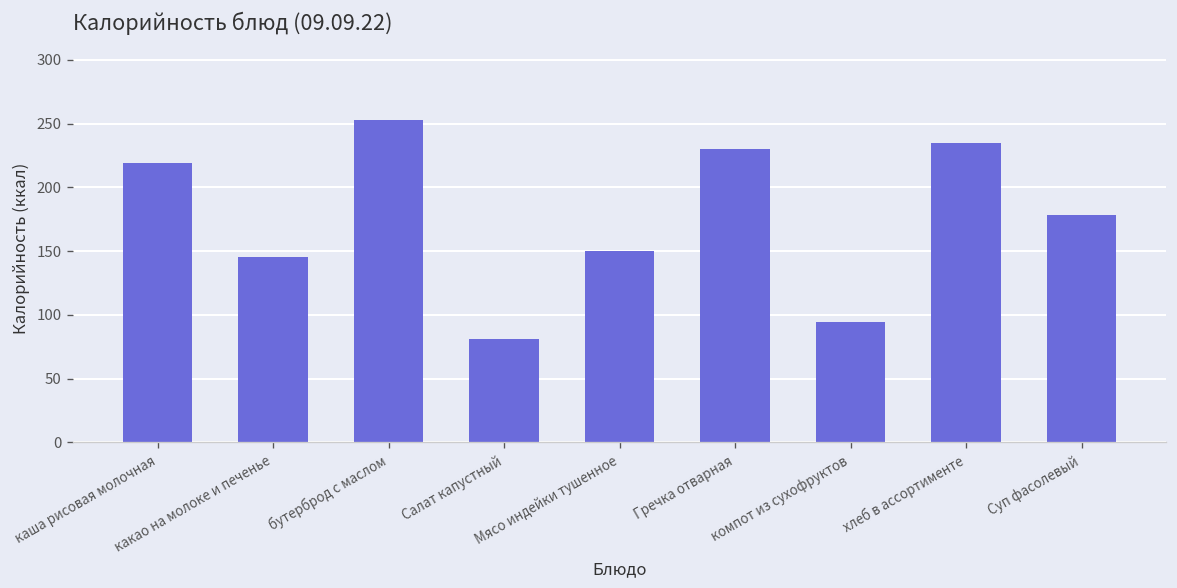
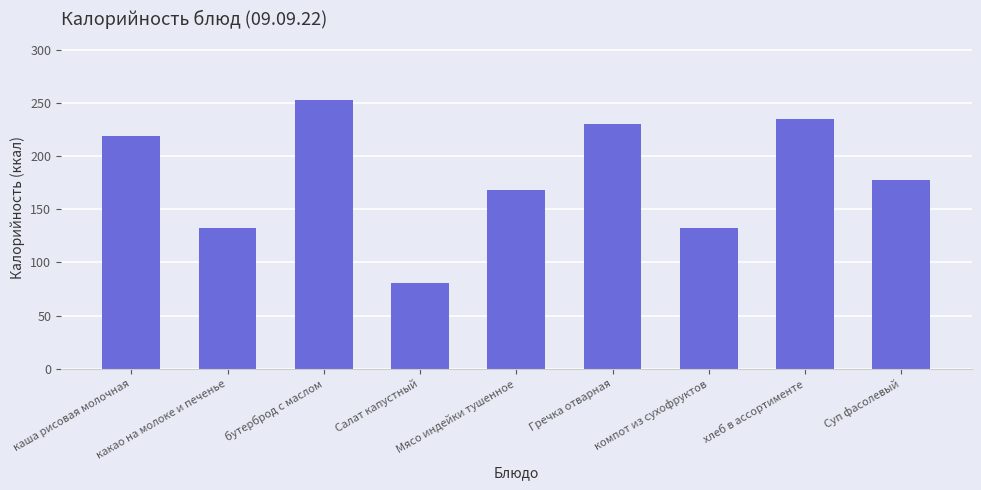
  {
    "каша рисовая молочная": 219,
-   "какао на молоке и печенье": 145,
+   "какао на молоке и печенье": 132,
    "бутерброд с маслом": 253,
    "Салат капустный": 81,
-   "Мясо индейки тушенное": 150,
+   "Мясо индейки тушенное": 168,
    "Гречка отварная": 230,
-   "компот из сухофруктов": 95,
+   "компот из сухофруктов": 132,
    "хлеб в ассортименте": 235,
    "Суп фасолевый": 178
  }
